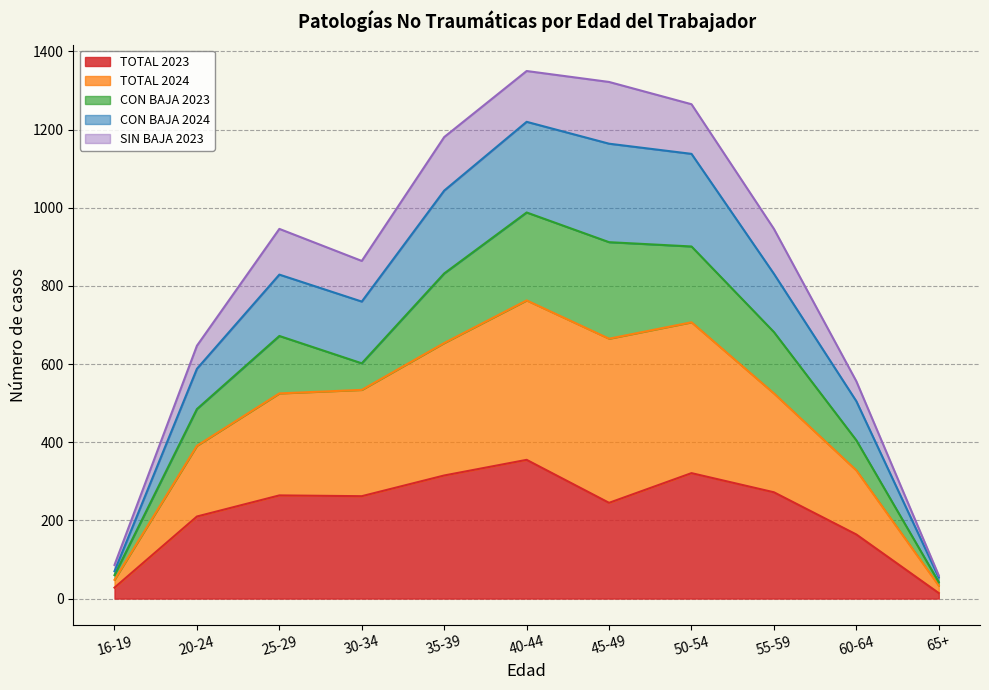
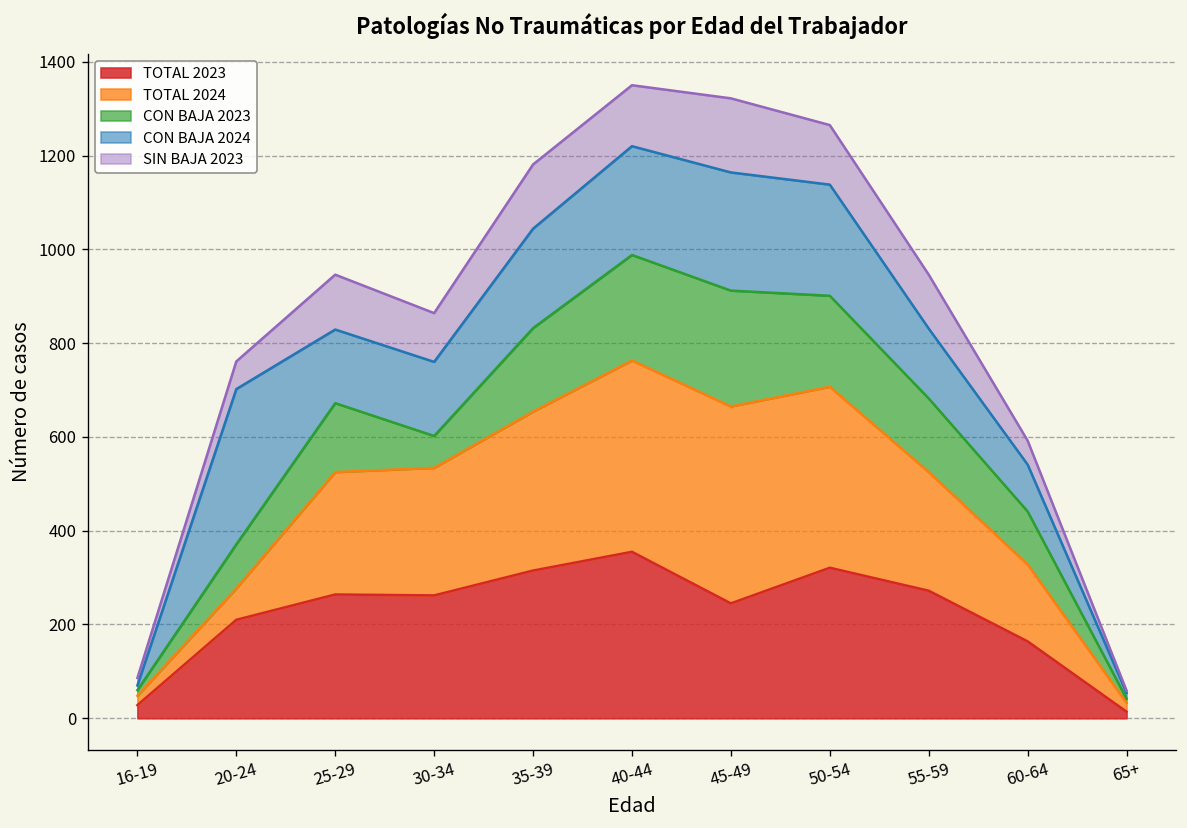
  {
    "TOTAL 2023": {
      "16-19": 30,
      "20-24": 210,
      "25-29": 260,
      "30-34": 260,
      "35-39": 320,
      "40-44": 360,
      "45-49": 250,
      "50-54": 320,
      "55-59": 270,
      "60-64": 160,
      "65+": 10
    },
    "TOTAL 2024": {
      "16-19": 20,
-     "20-24": 180,
+     "20-24": 70,
      "25-29": 260,
      "30-34": 270,
      "35-39": 340,
      "40-44": 410,
      "45-49": 420,
      "50-54": 390,
      "55-59": 250,
      "60-64": 160,
      "65+": 20
    },
    "CON BAJA 2023": {
      "16-19": 10,
      "20-24": 90,
      "25-29": 150,
      "30-34": 70,
      "35-39": 180,
      "40-44": 230,
      "45-49": 250,
      "50-54": 190,
      "55-59": 160,
-     "60-64": 80,
+     "60-64": 110,
      "65+": 10
    },
    "CON BAJA 2024": {
      "16-19": 10,
-     "20-24": 100,
+     "20-24": 330,
      "25-29": 160,
      "30-34": 160,
      "35-39": 210,
      "40-44": 230,
      "45-49": 250,
      "50-54": 240,
      "55-59": 150,
      "60-64": 100
    },
    "SIN BAJA 2023": {
      "16-19": 20,
      "20-24": 60,
      "25-29": 120,
      "30-34": 100,
      "35-39": 140,
      "40-44": 130,
      "45-49": 160,
      "50-54": 130,
      "55-59": 120,
      "60-64": 50
    }
  }
